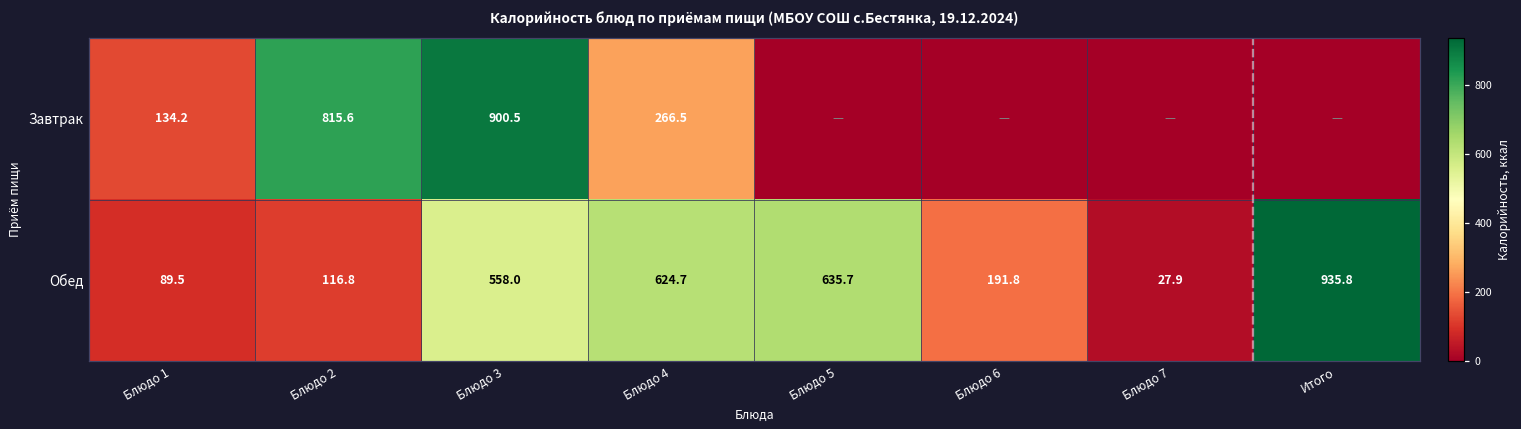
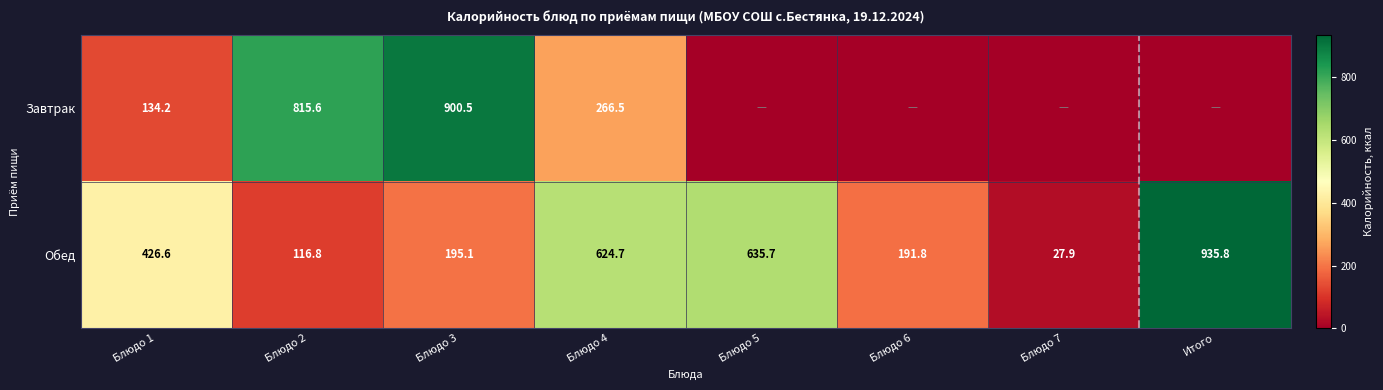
  {
    "Завтрак": {
      "Блюдо 1": 134.2,
      "Блюдо 2": 815.6,
      "Блюдо 3": 900.5,
      "Блюдо 4": 266.5
    },
    "Обед": {
-     "Блюдо 1": 89.5,
+     "Блюдо 1": 426.6,
      "Блюдо 2": 116.8,
-     "Блюдо 3": 558.0,
+     "Блюдо 3": 195.1,
      "Блюдо 4": 624.7,
      "Блюдо 5": 635.7,
      "Блюдо 6": 191.8,
      "Блюдо 7": 27.9,
      "Итого": 935.8
    }
  }
